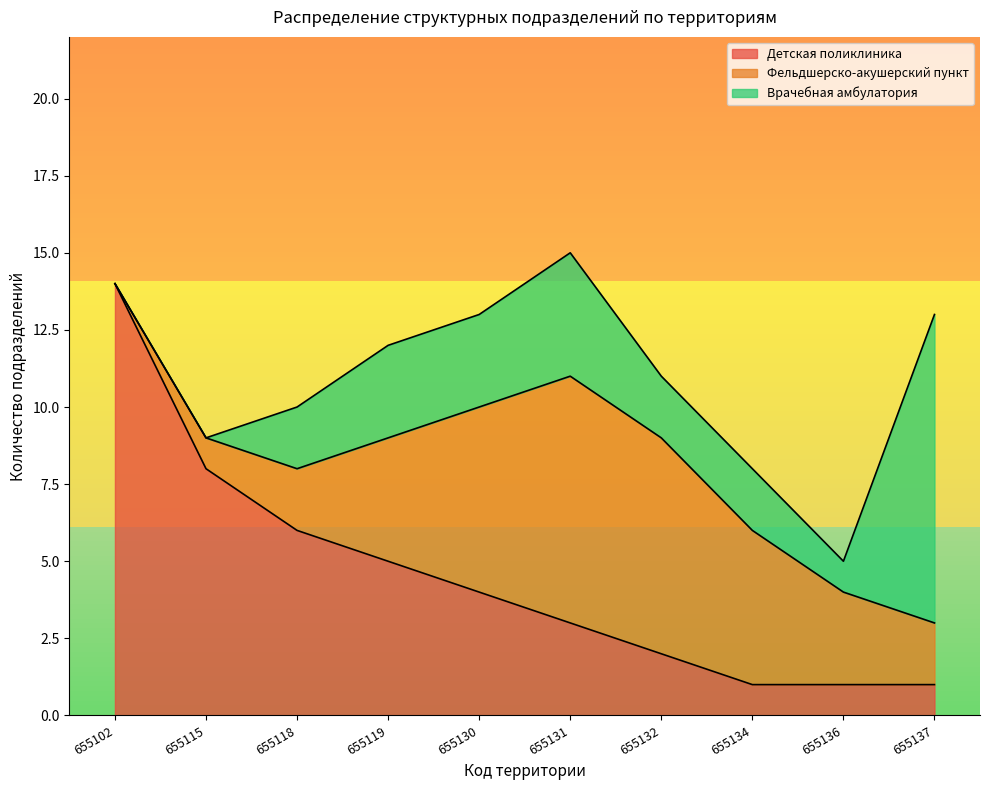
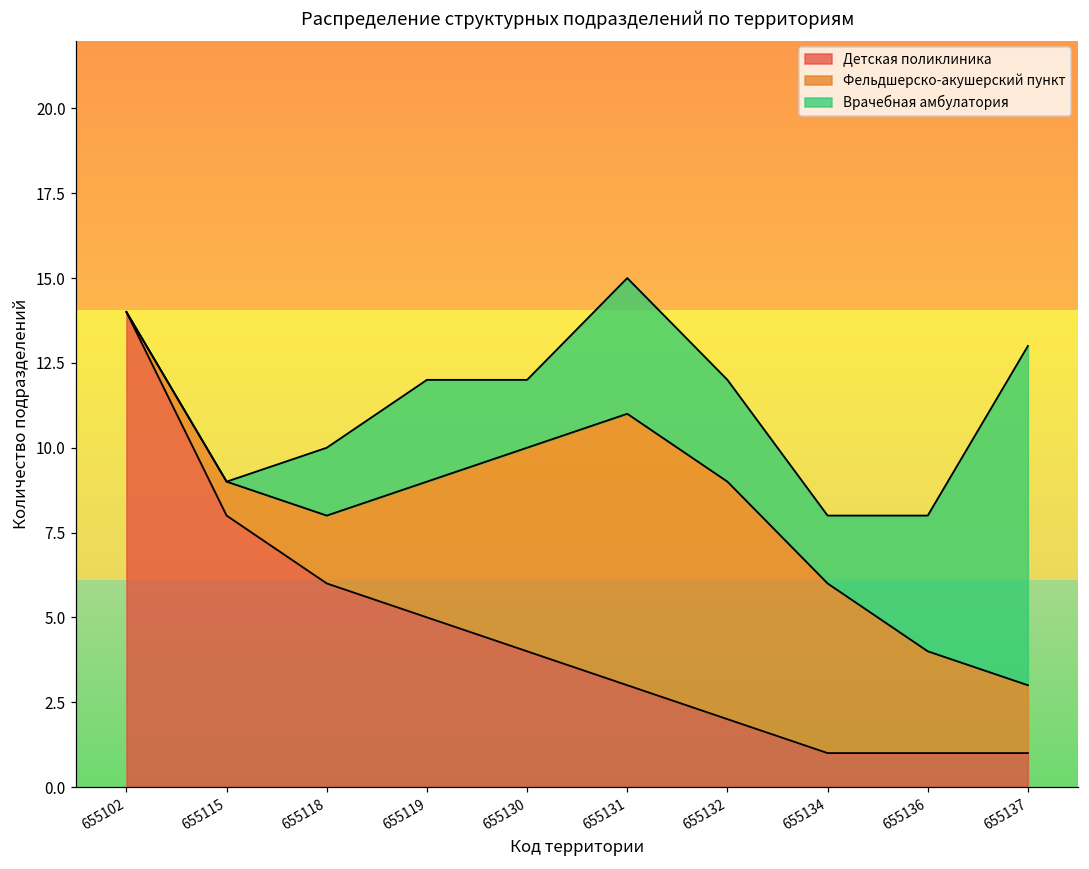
  {
    "Врачебная амбулатория": {
      "655118": 2,
      "655119": 3,
-     "655130": 3,
+     "655130": 2,
      "655131": 4,
-     "655132": 2,
+     "655132": 3,
      "655134": 2,
-     "655136": 1,
+     "655136": 4,
      "655137": 10
    }
  }
